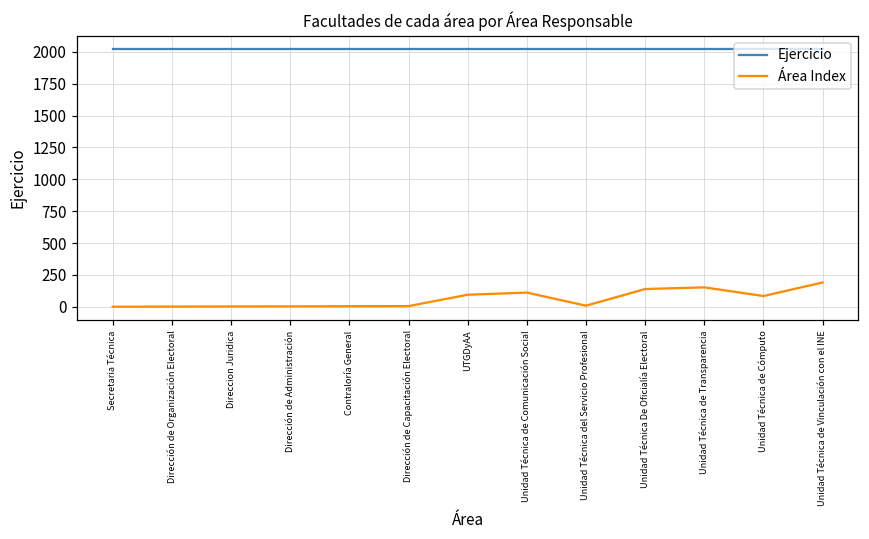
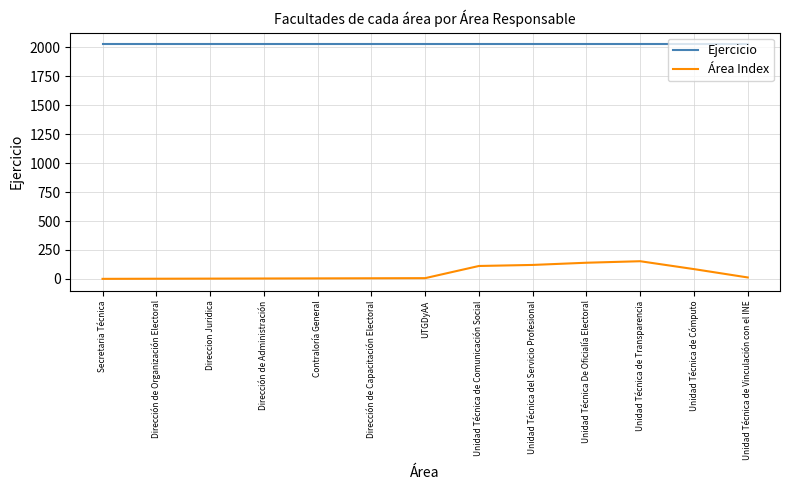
  {
    "Ejercicio": {
      "Secretaria Técnica": 2020,
      "Dirección de Organización Electoral": 2020,
      "Direccion Juridica": 2020,
      "Dirección de Administración": 2020,
      "Contraloría General": 2020,
      "Dirección de Capacitación Electoral": 2020,
      "UTGDyAA": 2020,
      "Unidad Técnica de Comunicación Social": 2020,
      "Unidad Técnica del Servicio Profesional": 2020,
      "Unidad Técnica De Oficialía Electoral": 2020,
      "Unidad Técnica de Transparencia": 2020
    },
    "Área Index": {
      "Secretaria Técnica": 0,
      "Dirección de Organización Electoral": 0,
      "Direccion Juridica": 0,
      "Dirección de Administración": 0,
      "Contraloría General": 10,
      "Dirección de Capacitación Electoral": 10,
-     "UTGDyAA": 100,
+     "UTGDyAA": 10,
      "Unidad Técnica de Comunicación Social": 110,
-     "Unidad Técnica del Servicio Profesional": 10,
+     "Unidad Técnica del Servicio Profesional": 120,
      "Unidad Técnica De Oficialía Electoral": 140,
      "Unidad Técnica de Transparencia": 150,
      "Unidad Técnica de Cómputo": 90,
-     "Unidad Técnica de Vinculación con el INE": 190
+     "Unidad Técnica de Vinculación con el INE": 10
    }
  }
